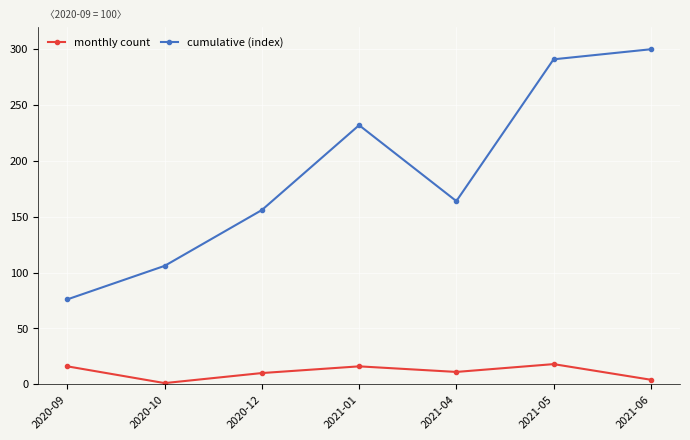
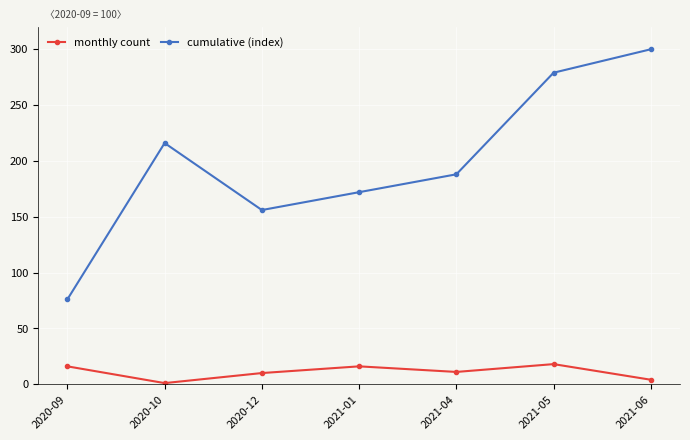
  {
    "monthly count": {
      "2020-09": 16,
      "2020-10": 1,
      "2020-12": 10,
      "2021-01": 16,
      "2021-04": 11,
      "2021-05": 18,
      "2021-06": 4
    },
    "cumulative (index)": {
      "2020-09": 76,
-     "2020-10": 106,
+     "2020-10": 216,
      "2020-12": 156,
-     "2021-01": 232,
-     "2021-04": 164,
-     "2021-05": 291,
+     "2021-01": 172,
+     "2021-04": 188,
+     "2021-05": 279,
      "2021-06": 300
    }
  }
